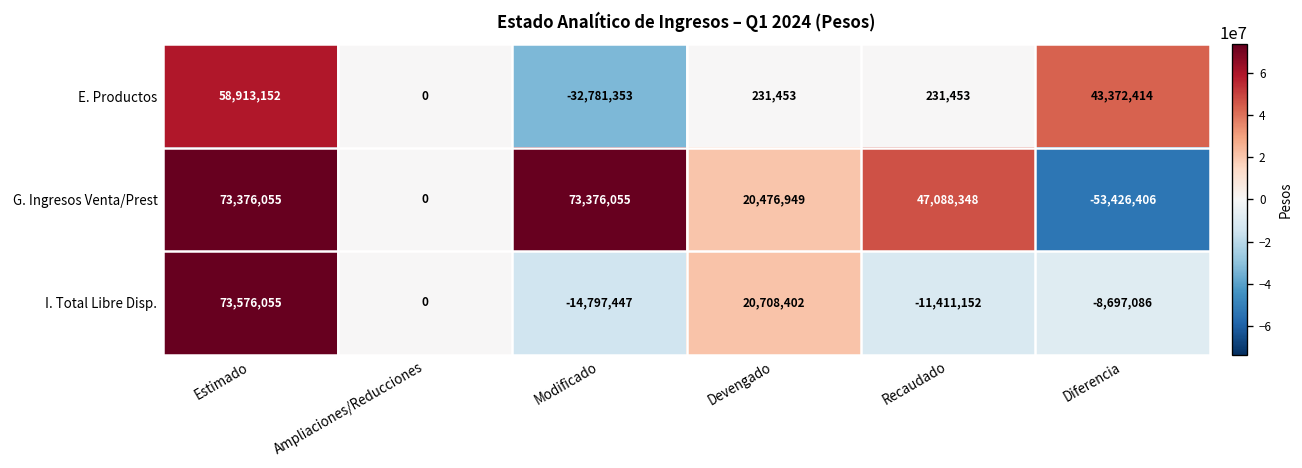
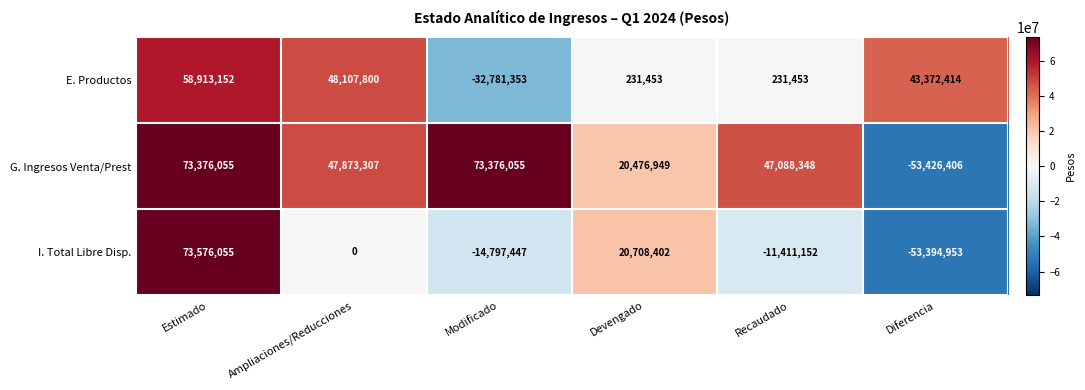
  {
    "E. Productos": {
      "Estimado": "58,913,152",
-     "Ampliaciones/Reducciones": "0",
+     "Ampliaciones/Reducciones": "48,107,800",
      "Modificado": "-32,781,353",
      "Devengado": "231,453",
      "Recaudado": "231,453",
      "Diferencia": "43,372,414"
    },
    "G. Ingresos Venta/Prest": {
      "Estimado": "73,376,055",
-     "Ampliaciones/Reducciones": "0",
+     "Ampliaciones/Reducciones": "47,873,307",
      "Modificado": "73,376,055",
      "Devengado": "20,476,949",
      "Recaudado": "47,088,348",
      "Diferencia": "-53,426,406"
    },
    "I. Total Libre Disp.": {
      "Estimado": "73,576,055",
      "Ampliaciones/Reducciones": "0",
      "Modificado": "-14,797,447",
      "Devengado": "20,708,402",
      "Recaudado": "-11,411,152",
-     "Diferencia": "-8,697,086"
+     "Diferencia": "-53,394,953"
    }
  }
